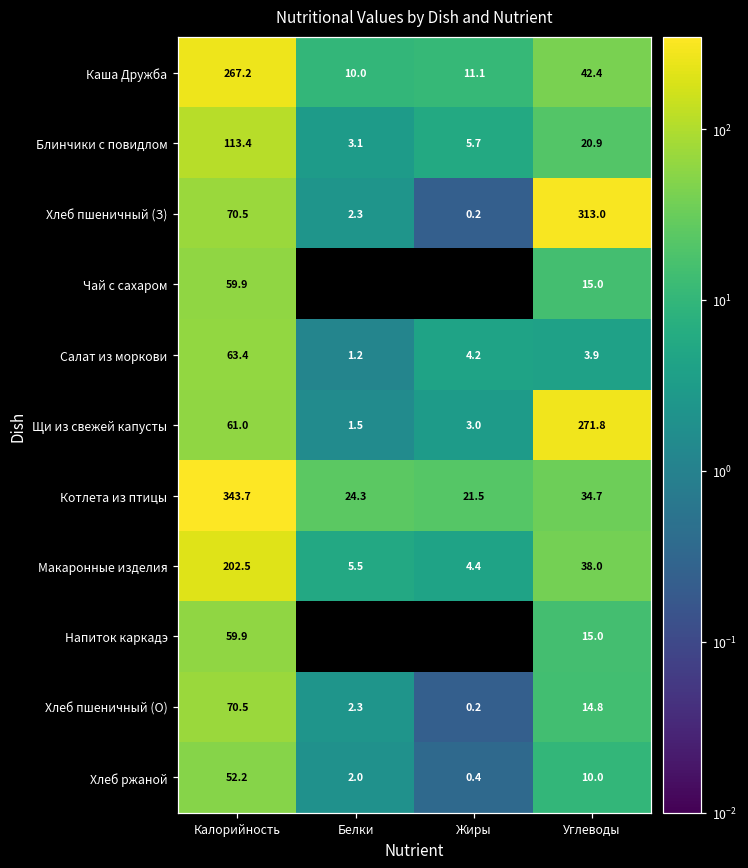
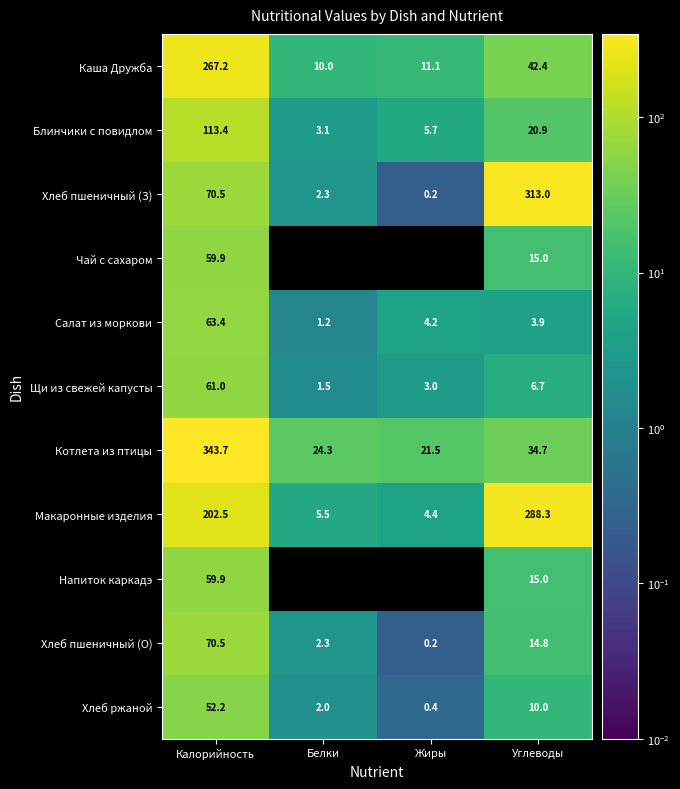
  {
    "Каша Дружба": {
      "Калорийность": 267.2,
      "Белки": 10.0,
      "Жиры": 11.1,
      "Углеводы": 42.4
    },
    "Блинчики с повидлом": {
      "Калорийность": 113.4,
      "Белки": 3.1,
      "Жиры": 5.7,
      "Углеводы": 20.9
    },
    "Хлеб пшеничный (З)": {
      "Калорийность": 70.5,
      "Белки": 2.3,
      "Жиры": 0.2,
      "Углеводы": 313.0
    },
    "Чай с сахаром": {
      "Калорийность": 59.9,
      "Углеводы": 15.0
    },
    "Салат из моркови": {
      "Калорийность": 63.4,
      "Белки": 1.2,
      "Жиры": 4.2,
      "Углеводы": 3.9
    },
    "Щи из свежей капусты": {
      "Калорийность": 61.0,
      "Белки": 1.5,
      "Жиры": 3.0,
-     "Углеводы": 271.8
+     "Углеводы": 6.7
    },
    "Котлета из птицы": {
      "Калорийность": 343.7,
      "Белки": 24.3,
      "Жиры": 21.5,
      "Углеводы": 34.7
    },
    "Макаронные изделия": {
      "Калорийность": 202.5,
      "Белки": 5.5,
      "Жиры": 4.4,
-     "Углеводы": 38.0
+     "Углеводы": 288.3
    },
    "Напиток каркадэ": {
      "Калорийность": 59.9,
      "Углеводы": 15.0
    },
    "Хлеб пшеничный (О)": {
      "Калорийность": 70.5,
      "Белки": 2.3,
      "Жиры": 0.2,
      "Углеводы": 14.8
    },
    "Хлеб ржаной": {
      "Калорийность": 52.2,
      "Белки": 2.0,
      "Жиры": 0.4,
      "Углеводы": 10.0
    }
  }
